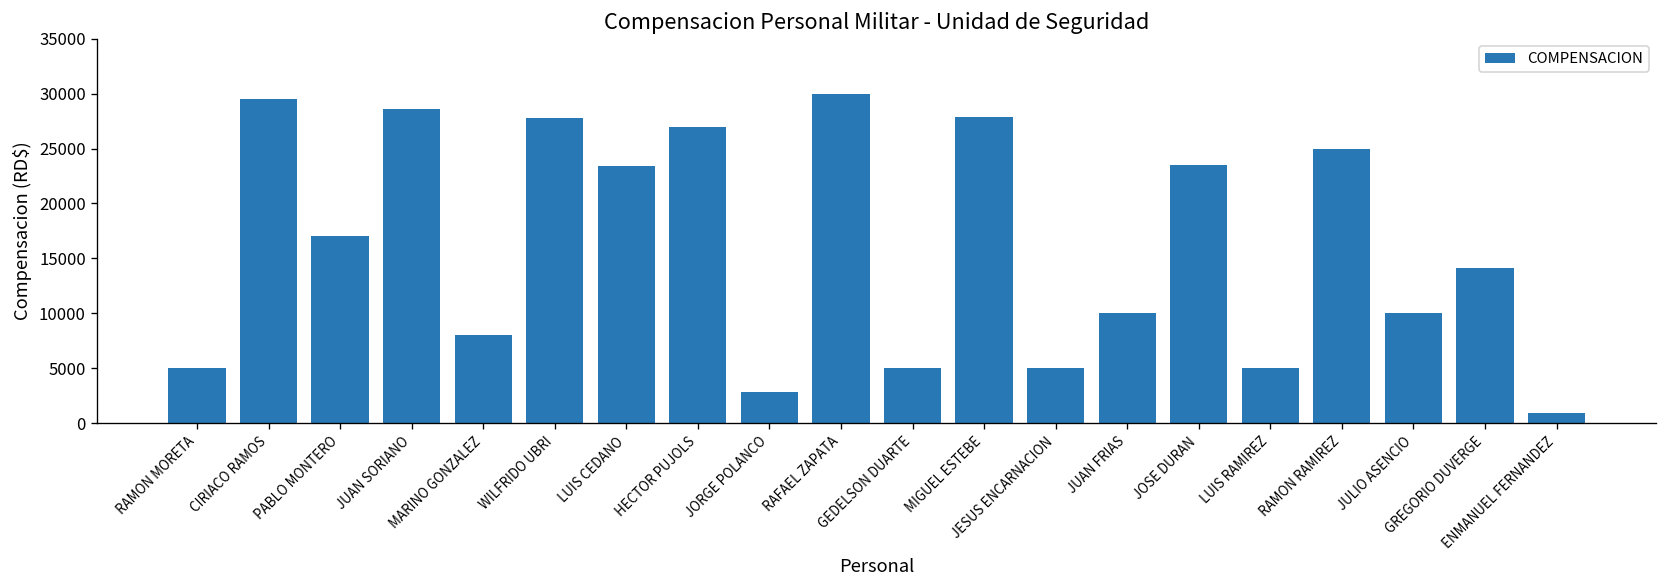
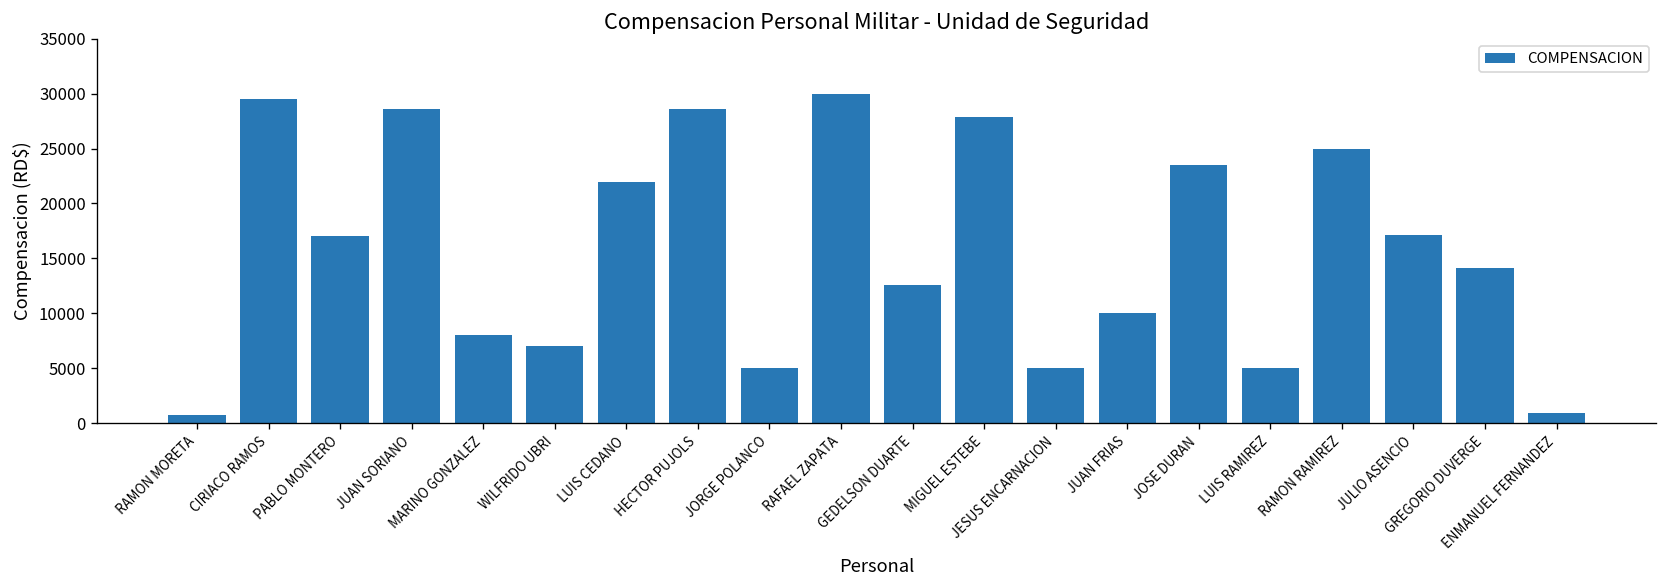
  {
-   "RAMON MORETA": 5000,
+   "RAMON MORETA": 1000,
    "CIRIACO RAMOS": 30000,
    "PABLO MONTERO": 17000,
    "JUAN SORIANO": 29000,
    "MARINO GONZALEZ": 8000,
-   "WILFRIDO UBRI": 28000,
-   "LUIS CEDANO": 23000,
-   "HECTOR PUJOLS": 27000,
-   "JORGE POLANCO": 3000,
+   "WILFRIDO UBRI": 7000,
+   "LUIS CEDANO": 22000,
+   "HECTOR PUJOLS": 29000,
+   "JORGE POLANCO": 5000,
    "RAFAEL ZAPATA": 30000,
-   "GEDELSON DUARTE": 5000,
+   "GEDELSON DUARTE": 13000,
    "MIGUEL ESTEBE": 28000,
    "JESUS ENCARNACION": 5000,
    "JUAN FRIAS": 10000,
    "JOSE DURAN": 24000,
    "LUIS RAMIREZ": 5000,
    "RAMON RAMIREZ": 25000,
-   "JULIO ASENCIO": 10000,
+   "JULIO ASENCIO": 17000,
    "GREGORIO DUVERGE": 14000,
    "ENMANUEL FERNANDEZ": 1000
  }
